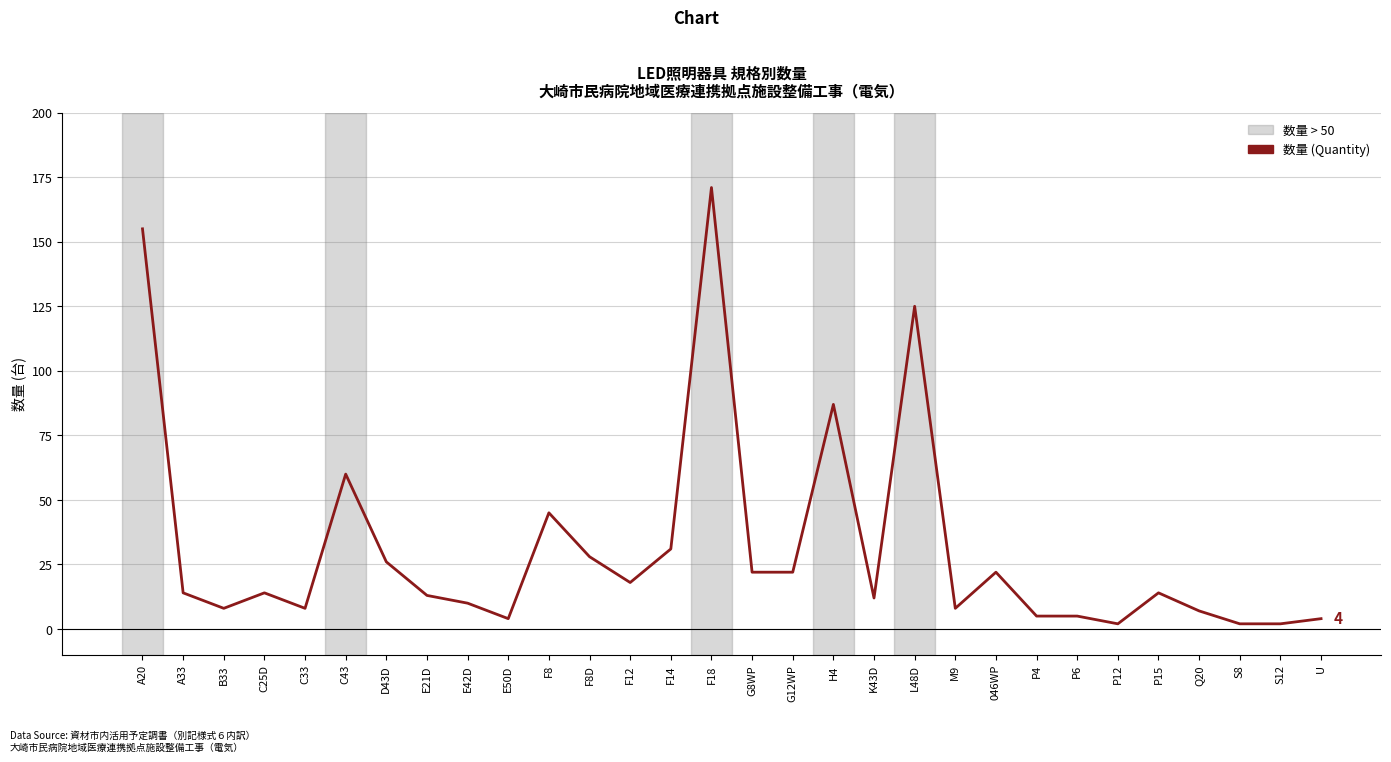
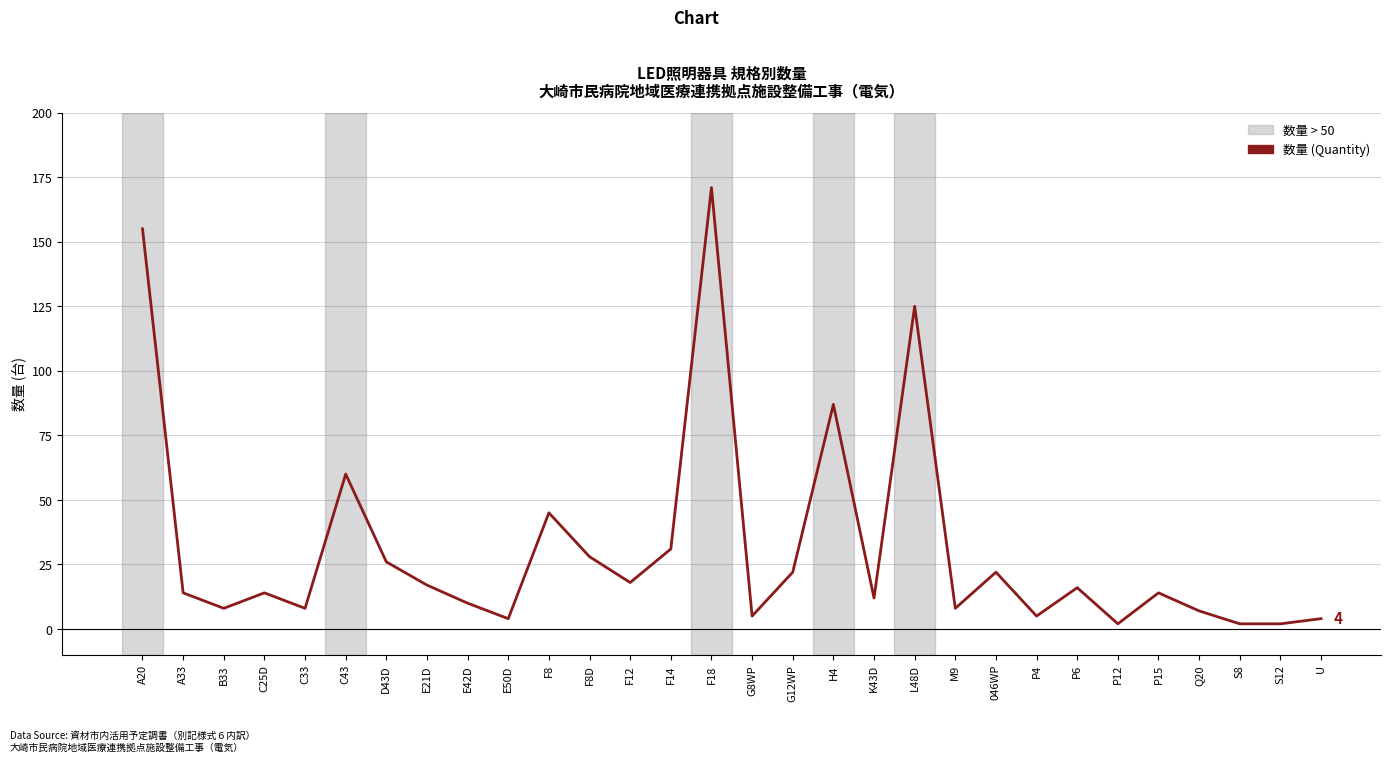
  {
    "A20": 155,
    "A33": 14,
    "B33": 8,
    "C25D": 14,
    "C33": 8,
    "C43": 60,
    "D43D": 26,
-   "E21D": 13,
+   "E21D": 17,
    "E42D": 10,
    "E50D": 4,
    "F8": 45,
    "F8D": 28,
    "F12": 18,
    "F14": 31,
    "F18": 171,
-   "G8WP": 22,
+   "G8WP": 5,
    "G12WP": 22,
    "H4": 87,
    "K43D": 12,
    "L48D": 125,
    "M9": 8,
    "046WP": 22,
    "P4": 5,
-   "P6": 5,
+   "P6": 16,
    "P12": 2,
    "P15": 14,
    "Q20": 7,
    "S8": 2,
    "S12": 2
  }
